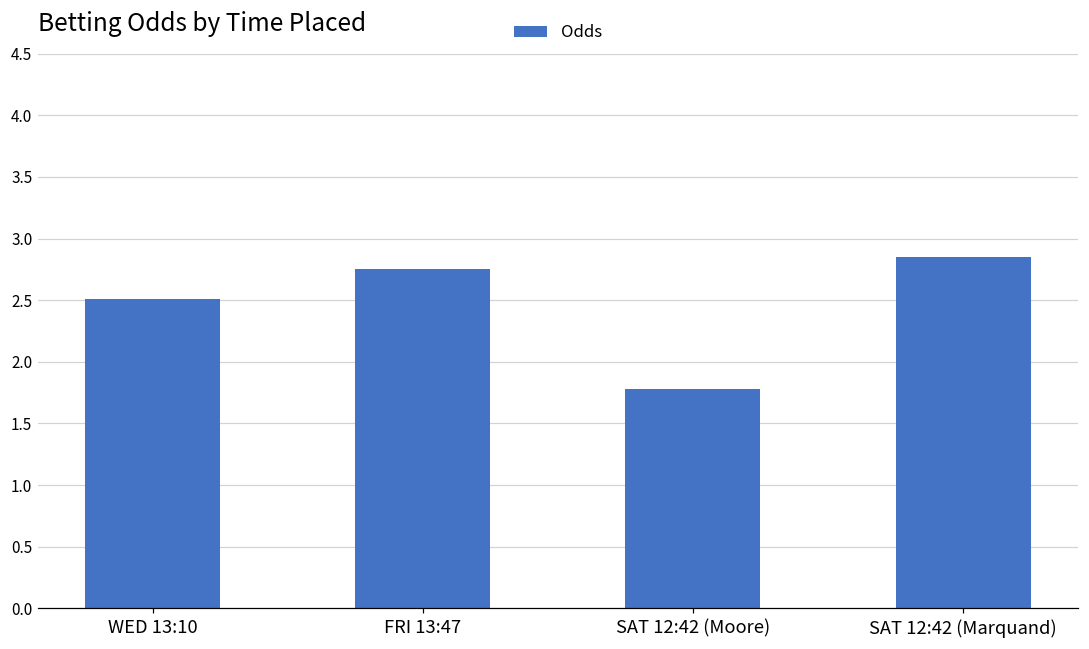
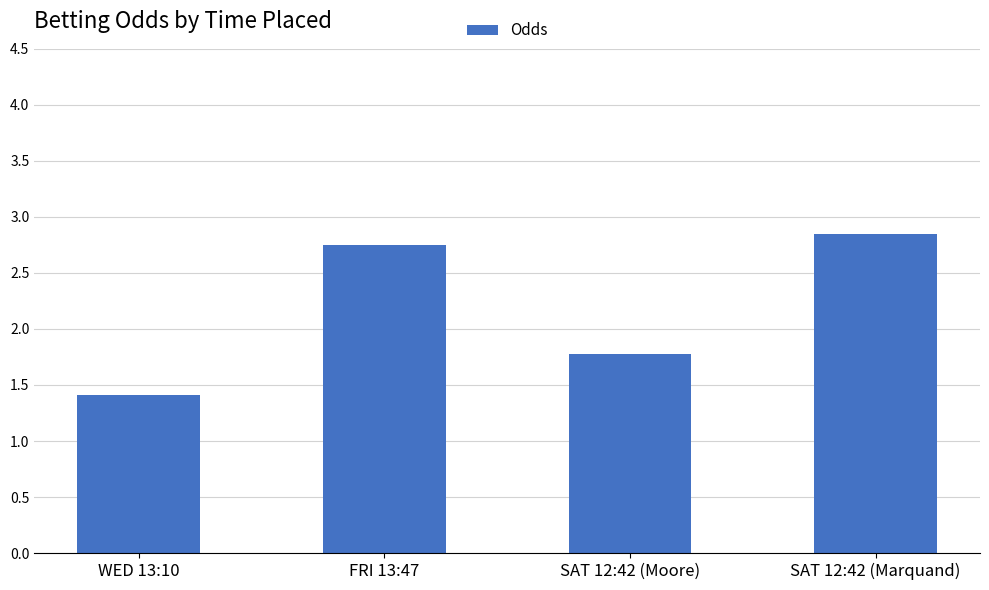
  {
-   "WED 13:10": 2.51,
+   "WED 13:10": 1.41,
    "FRI 13:47": 2.75,
    "SAT 12:42 (Moore)": 1.78,
    "SAT 12:42 (Marquand)": 2.85
  }
